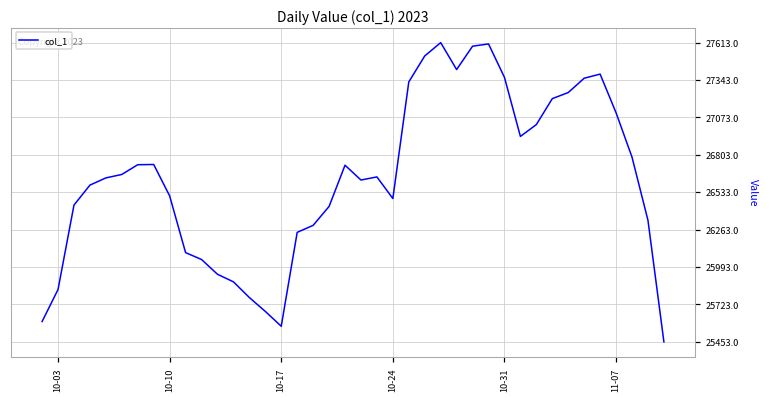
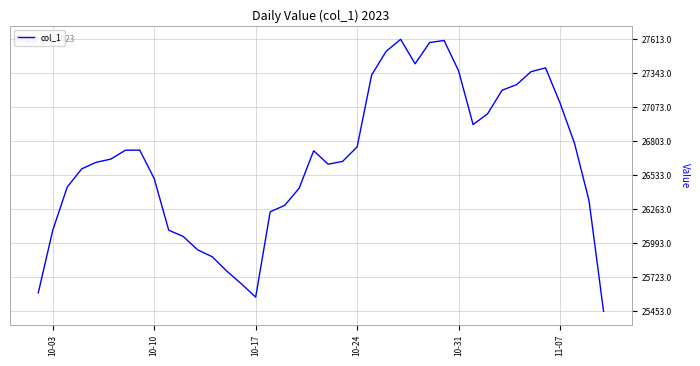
  {
-   "10-03": 25830,
+   "10-03": 26100,
    "10-10": 26510,
    "10-17": 25570,
-   "10-24": 26490,
+   "10-24": 26760,
    "10-31": 27360,
    "11-07": 27110
  }
